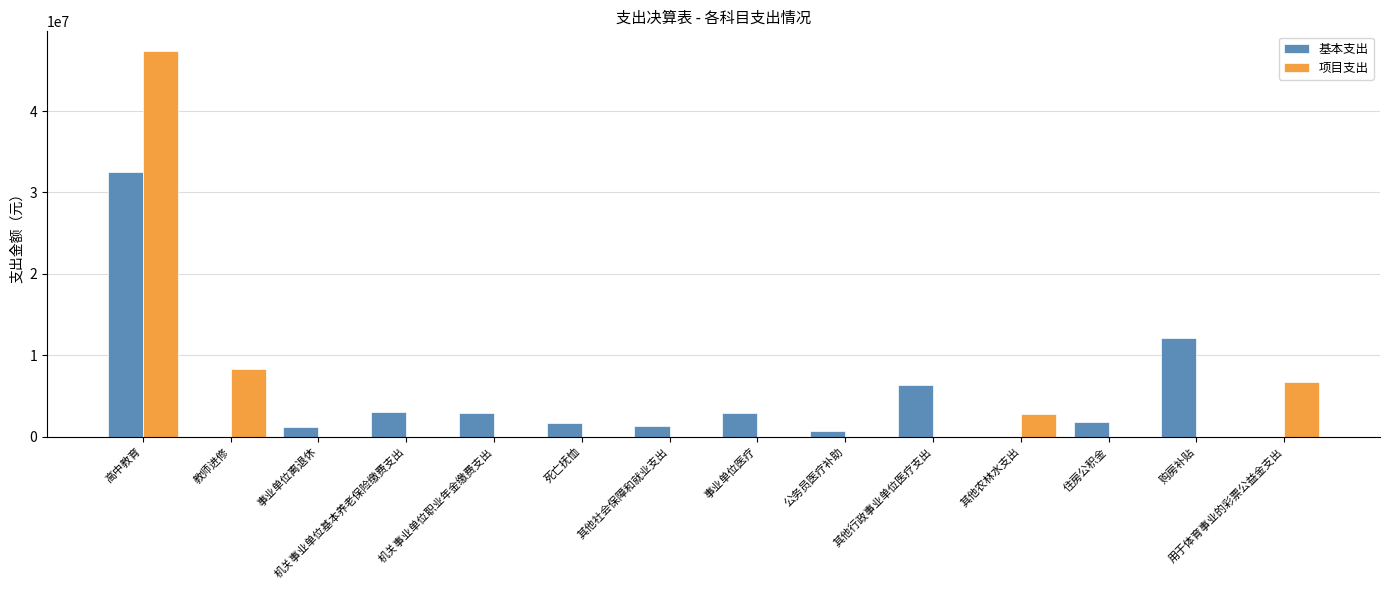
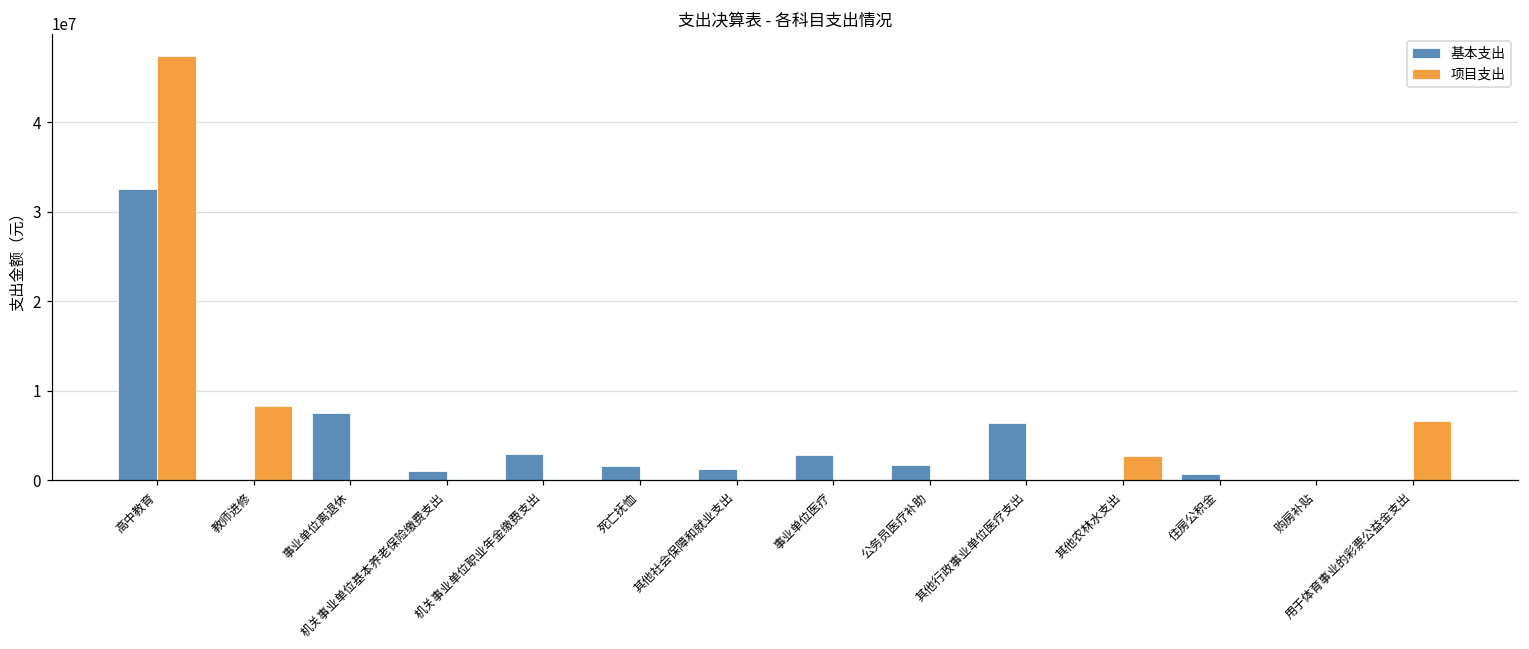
  {
    "基本支出": {
      "高中教育": 32000000,
      "教师进修": 0,
-     "事业单位离退休": 1000000,
-     "机关事业单位基本养老保险缴费支出": 3000000,
+     "事业单位离退休": 8000000,
+     "机关事业单位基本养老保险缴费支出": 1000000,
      "机关事业单位职业年金缴费支出": 3000000,
      "死亡抚恤": 2000000,
      "其他社会保障和就业支出": 1000000,
      "事业单位医疗": 3000000,
-     "公务员医疗补助": 1000000,
+     "公务员医疗补助": 2000000,
      "其他行政事业单位医疗支出": 6000000,
      "其他农林水支出": 0,
-     "住房公积金": 2000000,
-     "购房补贴": 12000000,
+     "住房公积金": 1000000,
+     "购房补贴": 0,
      "用于体育事业的彩票公益金支出": 0
    },
    "项目支出": {
      "高中教育": 47000000,
      "教师进修": 8000000,
      "事业单位离退休": 0,
      "机关事业单位基本养老保险缴费支出": 0,
      "机关事业单位职业年金缴费支出": 0,
      "死亡抚恤": 0,
      "其他社会保障和就业支出": 0,
      "事业单位医疗": 0,
      "公务员医疗补助": 0,
      "其他行政事业单位医疗支出": 0,
      "其他农林水支出": 3000000,
      "住房公积金": 0,
      "购房补贴": 0,
      "用于体育事业的彩票公益金支出": 7000000
    }
  }
